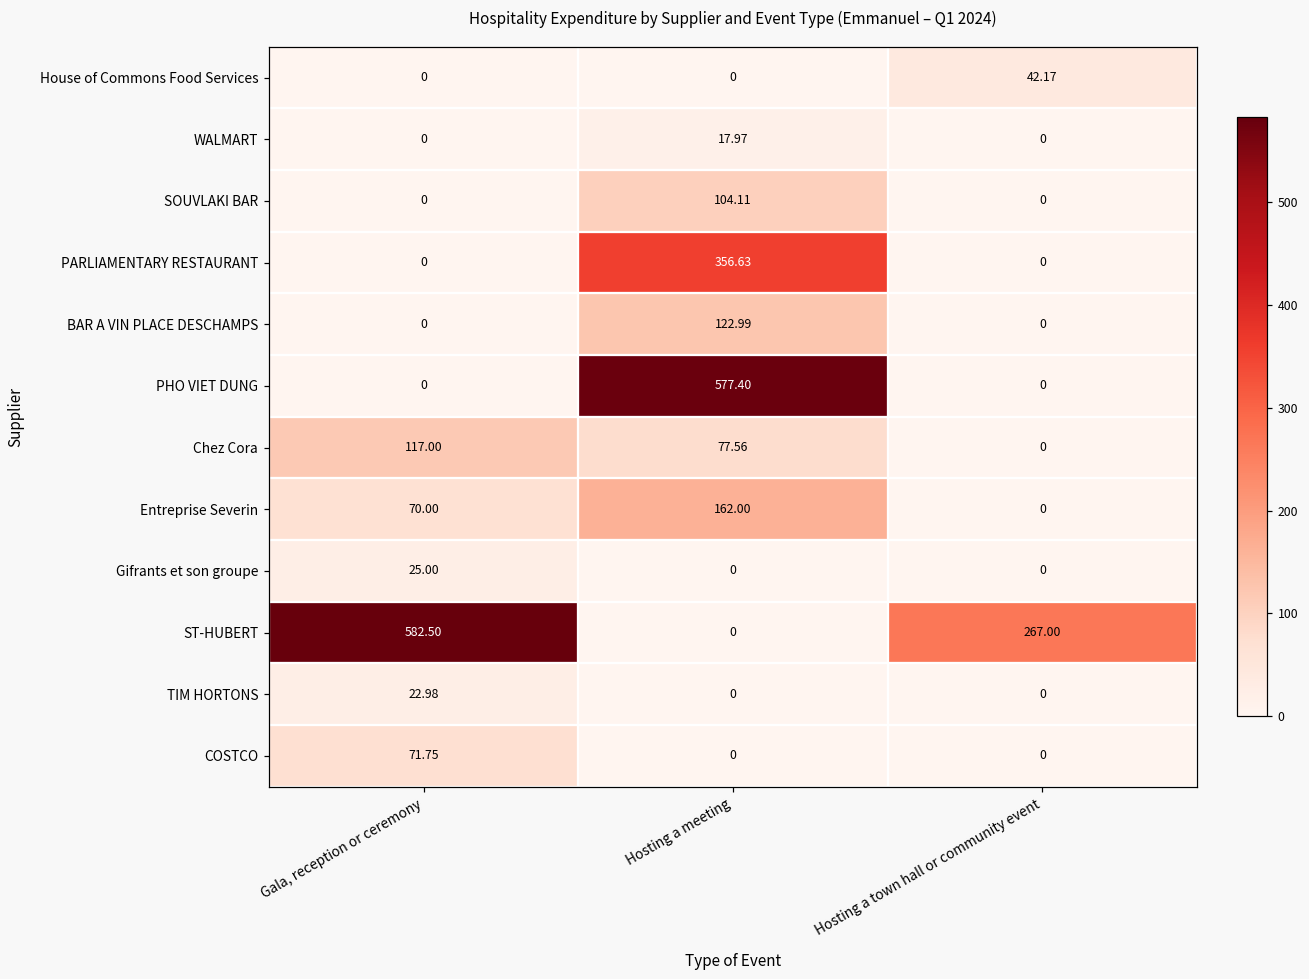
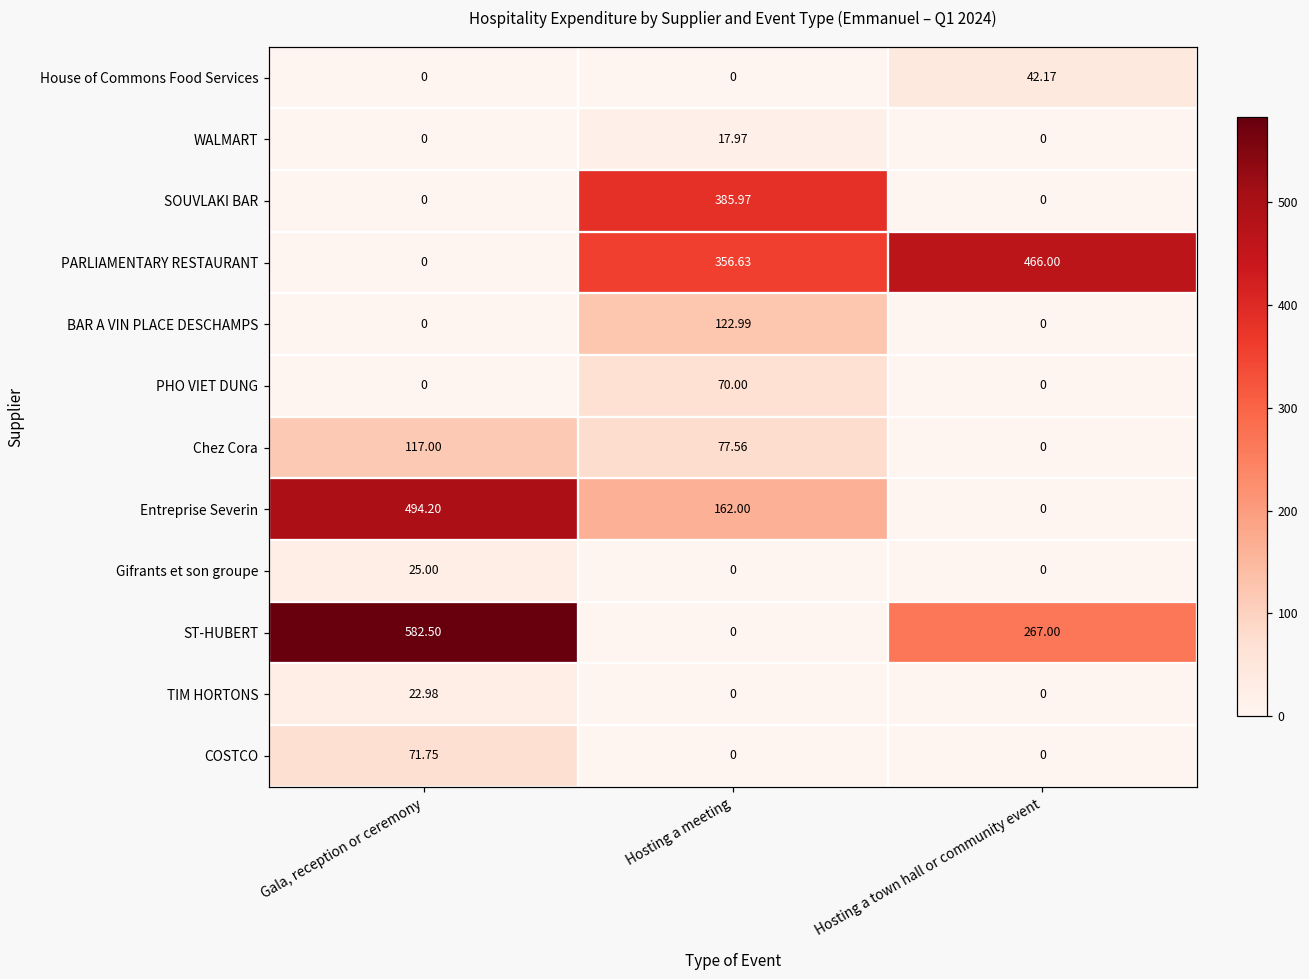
  {
    "House of Commons Food Services": {
      "Gala, reception or ceremony": 0,
      "Hosting a meeting": 0,
      "Hosting a town hall or community event": 42.17
    },
    "WALMART": {
      "Gala, reception or ceremony": 0,
      "Hosting a meeting": 17.97,
      "Hosting a town hall or community event": 0
    },
    "SOUVLAKI BAR": {
      "Gala, reception or ceremony": 0,
-     "Hosting a meeting": 104.11,
+     "Hosting a meeting": 385.97,
      "Hosting a town hall or community event": 0
    },
    "PARLIAMENTARY RESTAURANT": {
      "Gala, reception or ceremony": 0,
      "Hosting a meeting": 356.63,
-     "Hosting a town hall or community event": 0
+     "Hosting a town hall or community event": 466.00
    },
    "BAR A VIN PLACE DESCHAMPS": {
      "Gala, reception or ceremony": 0,
      "Hosting a meeting": 122.99,
      "Hosting a town hall or community event": 0
    },
    "PHO VIET DUNG": {
      "Gala, reception or ceremony": 0,
-     "Hosting a meeting": 577.40,
+     "Hosting a meeting": 70.00,
      "Hosting a town hall or community event": 0
    },
    "Chez Cora": {
      "Gala, reception or ceremony": 117.00,
      "Hosting a meeting": 77.56,
      "Hosting a town hall or community event": 0
    },
    "Entreprise Severin": {
-     "Gala, reception or ceremony": 70.00,
+     "Gala, reception or ceremony": 494.20,
      "Hosting a meeting": 162.00,
      "Hosting a town hall or community event": 0
    },
    "Gifrants et son groupe": {
      "Gala, reception or ceremony": 25.00,
      "Hosting a meeting": 0,
      "Hosting a town hall or community event": 0
    },
    "ST-HUBERT": {
      "Gala, reception or ceremony": 582.50,
      "Hosting a meeting": 0,
      "Hosting a town hall or community event": 267.00
    },
    "TIM HORTONS": {
      "Gala, reception or ceremony": 22.98,
      "Hosting a meeting": 0,
      "Hosting a town hall or community event": 0
    },
    "COSTCO": {
      "Gala, reception or ceremony": 71.75,
      "Hosting a meeting": 0,
      "Hosting a town hall or community event": 0
    }
  }
